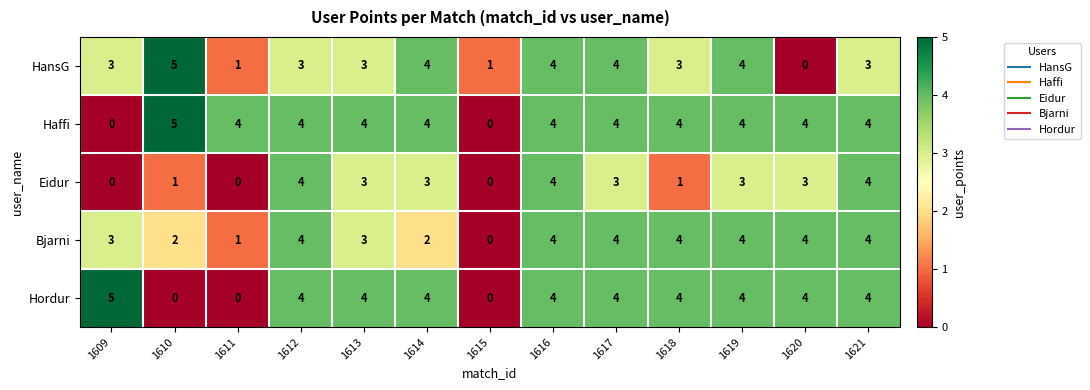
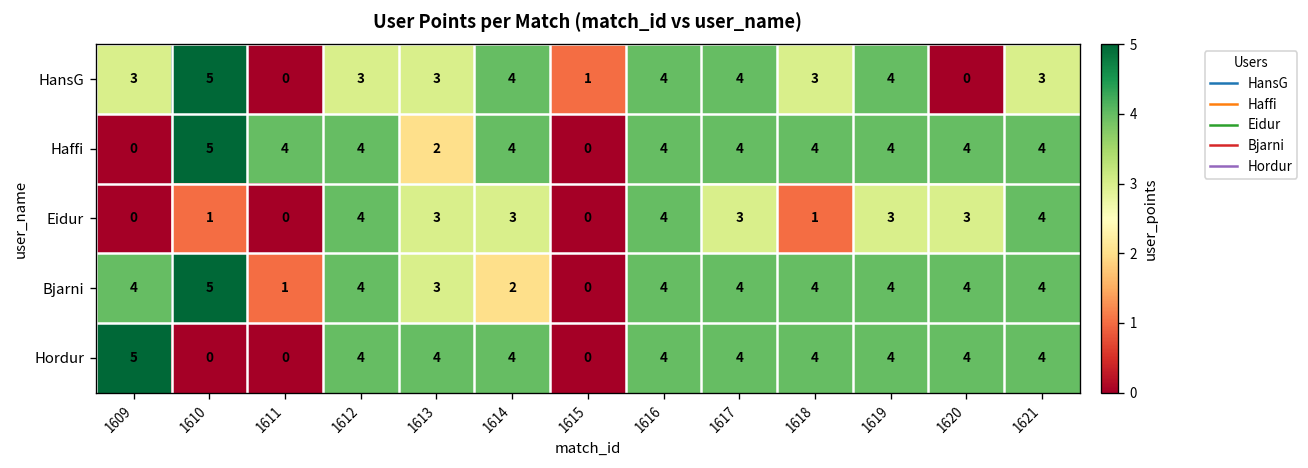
  {
    "HansG": {
      "1609": 3,
      "1610": 5,
-     "1611": 1,
+     "1611": 0,
      "1612": 3,
      "1613": 3,
      "1614": 4,
      "1615": 1,
      "1616": 4,
      "1617": 4,
      "1618": 3,
      "1619": 4,
      "1620": 0,
      "1621": 3
    },
    "Haffi": {
      "1609": 0,
      "1610": 5,
      "1611": 4,
      "1612": 4,
-     "1613": 4,
+     "1613": 2,
      "1614": 4,
      "1615": 0,
      "1616": 4,
      "1617": 4,
      "1618": 4,
      "1619": 4,
      "1620": 4,
      "1621": 4
    },
    "Eidur": {
      "1609": 0,
      "1610": 1,
      "1611": 0,
      "1612": 4,
      "1613": 3,
      "1614": 3,
      "1615": 0,
      "1616": 4,
      "1617": 3,
      "1618": 1,
      "1619": 3,
      "1620": 3,
      "1621": 4
    },
    "Bjarni": {
-     "1609": 3,
-     "1610": 2,
+     "1609": 4,
+     "1610": 5,
      "1611": 1,
      "1612": 4,
      "1613": 3,
      "1614": 2,
      "1615": 0,
      "1616": 4,
      "1617": 4,
      "1618": 4,
      "1619": 4,
      "1620": 4,
      "1621": 4
    },
    "Hordur": {
      "1609": 5,
      "1610": 0,
      "1611": 0,
      "1612": 4,
      "1613": 4,
      "1614": 4,
      "1615": 0,
      "1616": 4,
      "1617": 4,
      "1618": 4,
      "1619": 4,
      "1620": 4,
      "1621": 4
    }
  }
